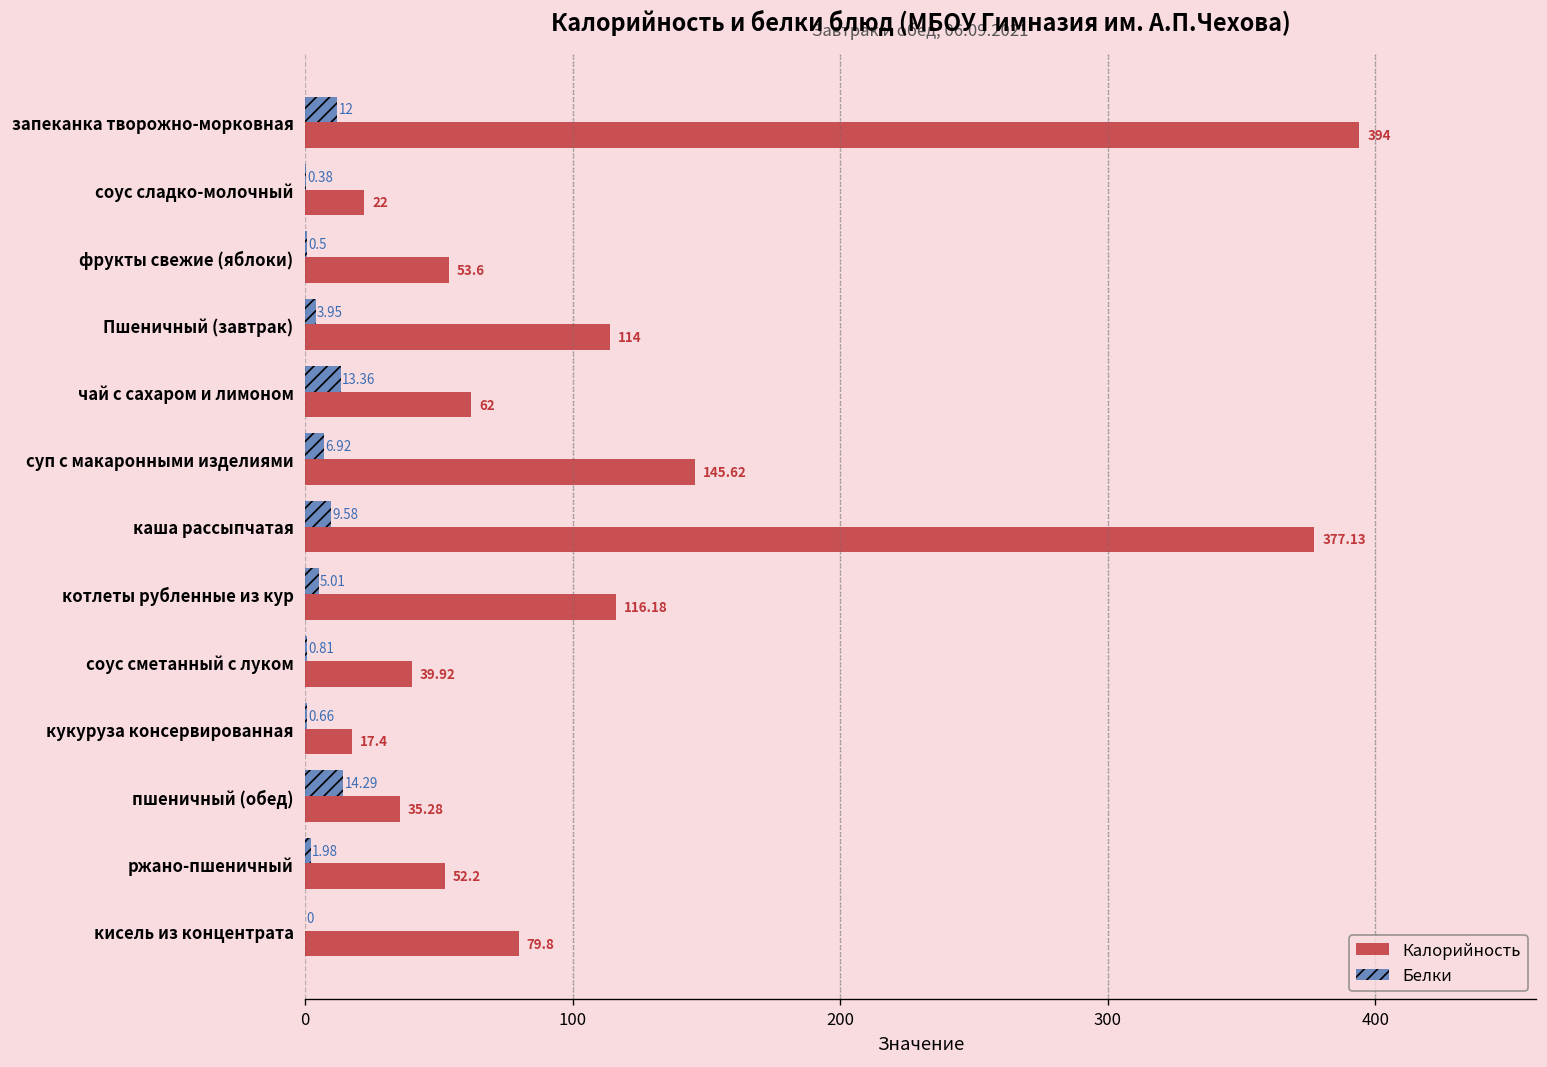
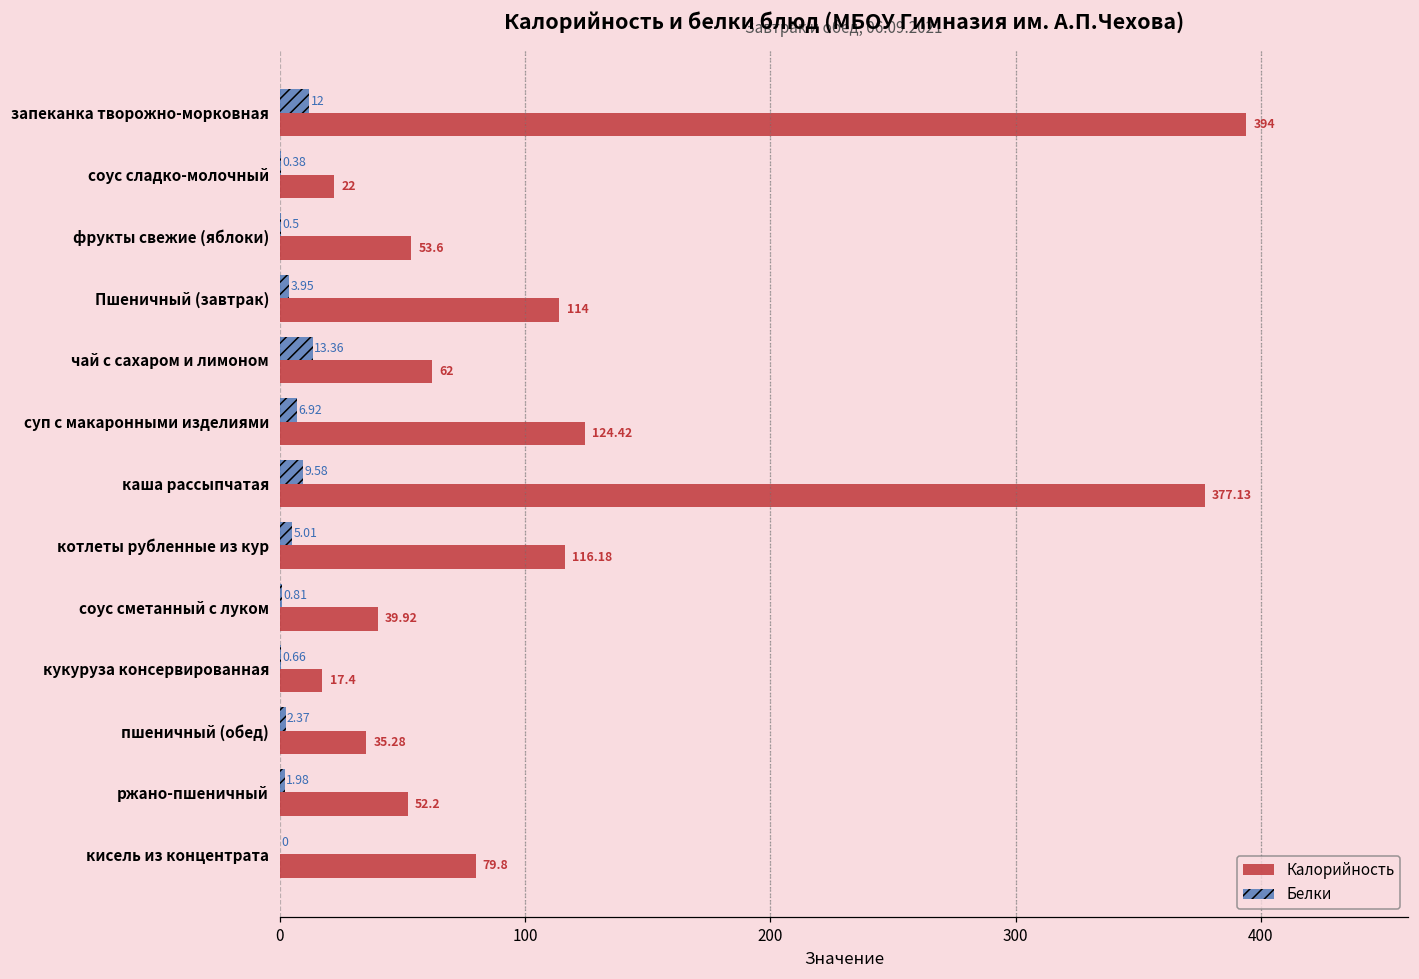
  {
    "Калорийность": {
      "запеканка творожно-морковная": 394,
      "соус сладко-молочный": 22,
      "фрукты свежие (яблоки)": 53.6,
      "Пшеничный (завтрак)": 114,
      "чай с сахаром и лимоном": 62,
-     "суп с макаронными изделиями": 145.62,
+     "суп с макаронными изделиями": 124.42,
      "каша рассыпчатая": 377.13,
      "котлеты рубленные из кур": 116.18,
      "соус сметанный с луком": 39.92,
      "кукуруза консервированная": 17.4,
      "пшеничный (обед)": 35.28,
      "ржано-пшеничный": 52.2,
      "кисель из концентрата": 79.8
    },
    "Белки": {
      "запеканка творожно-морковная": 12,
      "соус сладко-молочный": 0.38,
      "фрукты свежие (яблоки)": 0.5,
      "Пшеничный (завтрак)": 3.95,
      "чай с сахаром и лимоном": 13.36,
      "суп с макаронными изделиями": 6.92,
      "каша рассыпчатая": 9.58,
      "котлеты рубленные из кур": 5.01,
      "соус сметанный с луком": 0.81,
      "кукуруза консервированная": 0.66,
-     "пшеничный (обед)": 14.29,
+     "пшеничный (обед)": 2.37,
      "ржано-пшеничный": 1.98,
      "кисель из концентрата": 0
    }
  }
